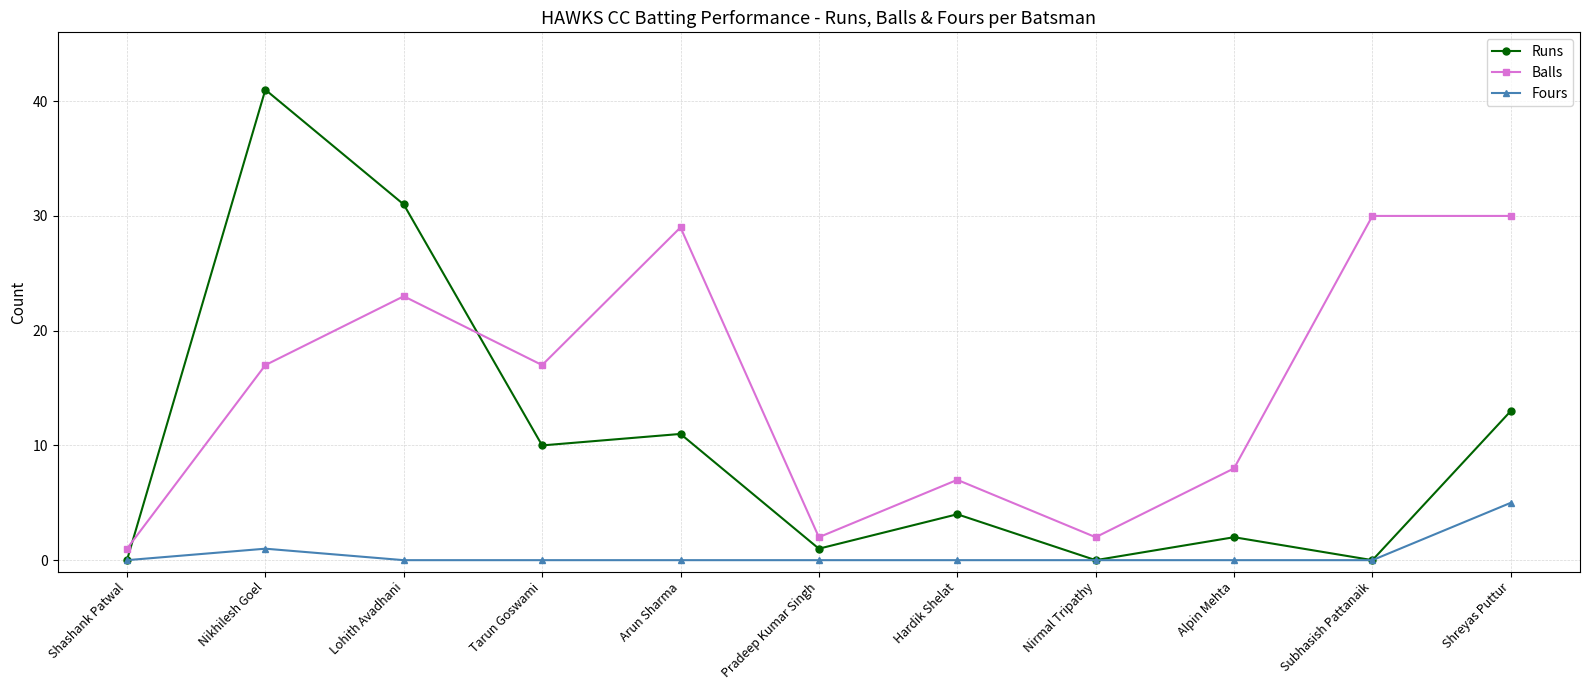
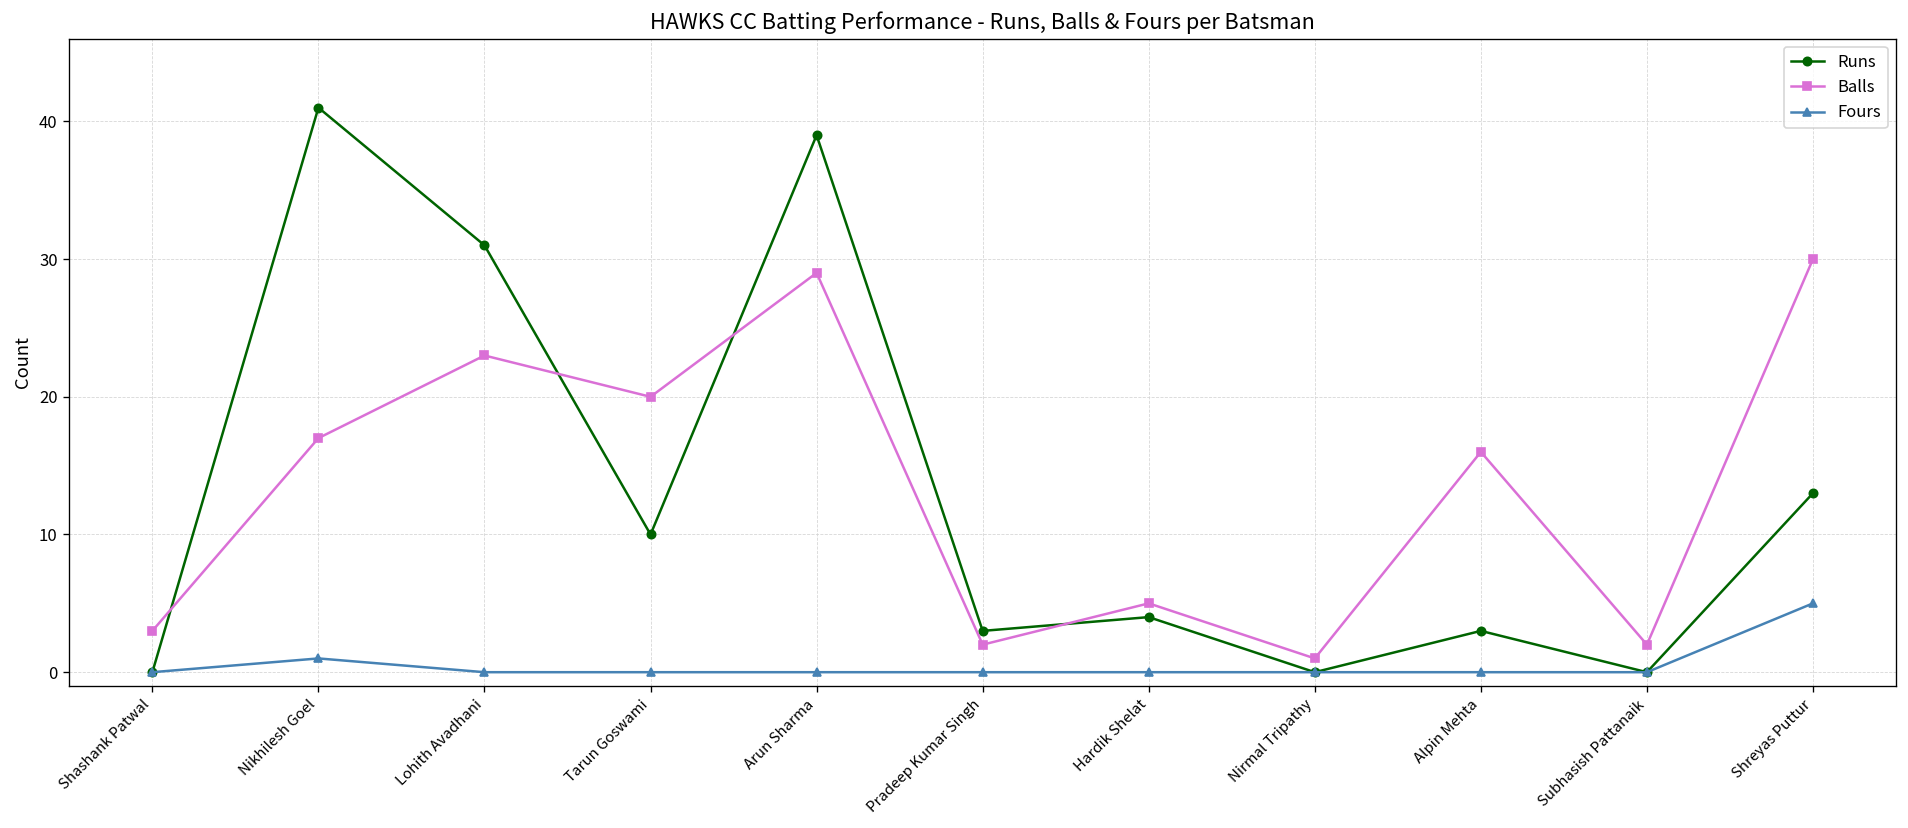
  {
    "Runs": {
      "Nikhilesh Goel": 41,
      "Lohith Avadhani": 31,
      "Tarun Goswami": 10,
-     "Arun Sharma": 11,
-     "Pradeep Kumar Singh": 1,
+     "Arun Sharma": 39,
+     "Pradeep Kumar Singh": 3,
      "Hardik Shelat": 4,
-     "Alpin Mehta": 2,
+     "Alpin Mehta": 3,
      "Shreyas Puttur": 13
    },
    "Balls": {
-     "Shashank Patwal": 1,
+     "Shashank Patwal": 3,
      "Nikhilesh Goel": 17,
      "Lohith Avadhani": 23,
-     "Tarun Goswami": 17,
+     "Tarun Goswami": 20,
      "Arun Sharma": 29,
      "Pradeep Kumar Singh": 2,
-     "Hardik Shelat": 7,
-     "Nirmal Tripathy": 2,
-     "Alpin Mehta": 8,
-     "Subhasish Pattanaik": 30,
+     "Hardik Shelat": 5,
+     "Nirmal Tripathy": 1,
+     "Alpin Mehta": 16,
+     "Subhasish Pattanaik": 2,
      "Shreyas Puttur": 30
    },
    "Fours": {
      "Nikhilesh Goel": 1,
      "Lohith Avadhani": 0,
      "Tarun Goswami": 0,
      "Arun Sharma": 0,
      "Pradeep Kumar Singh": 0,
      "Hardik Shelat": 0,
      "Alpin Mehta": 0,
      "Shreyas Puttur": 5
    }
  }
